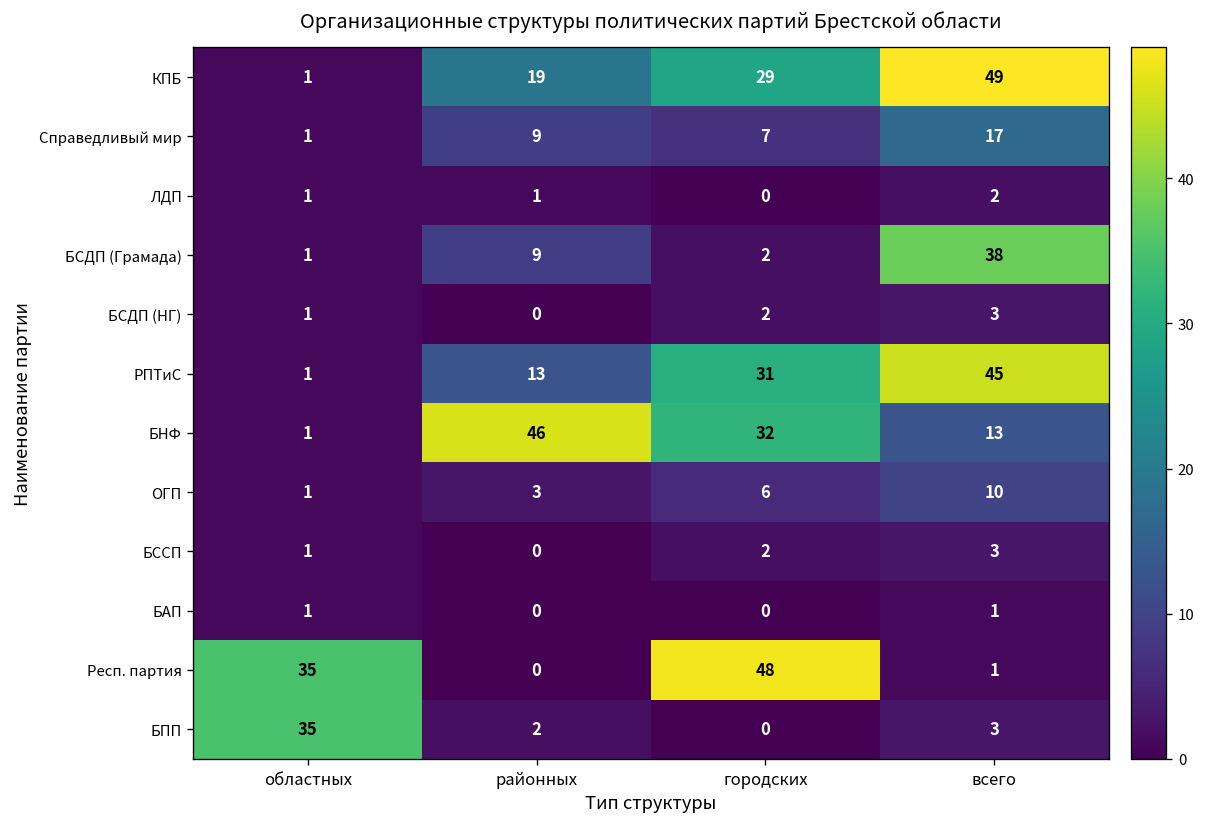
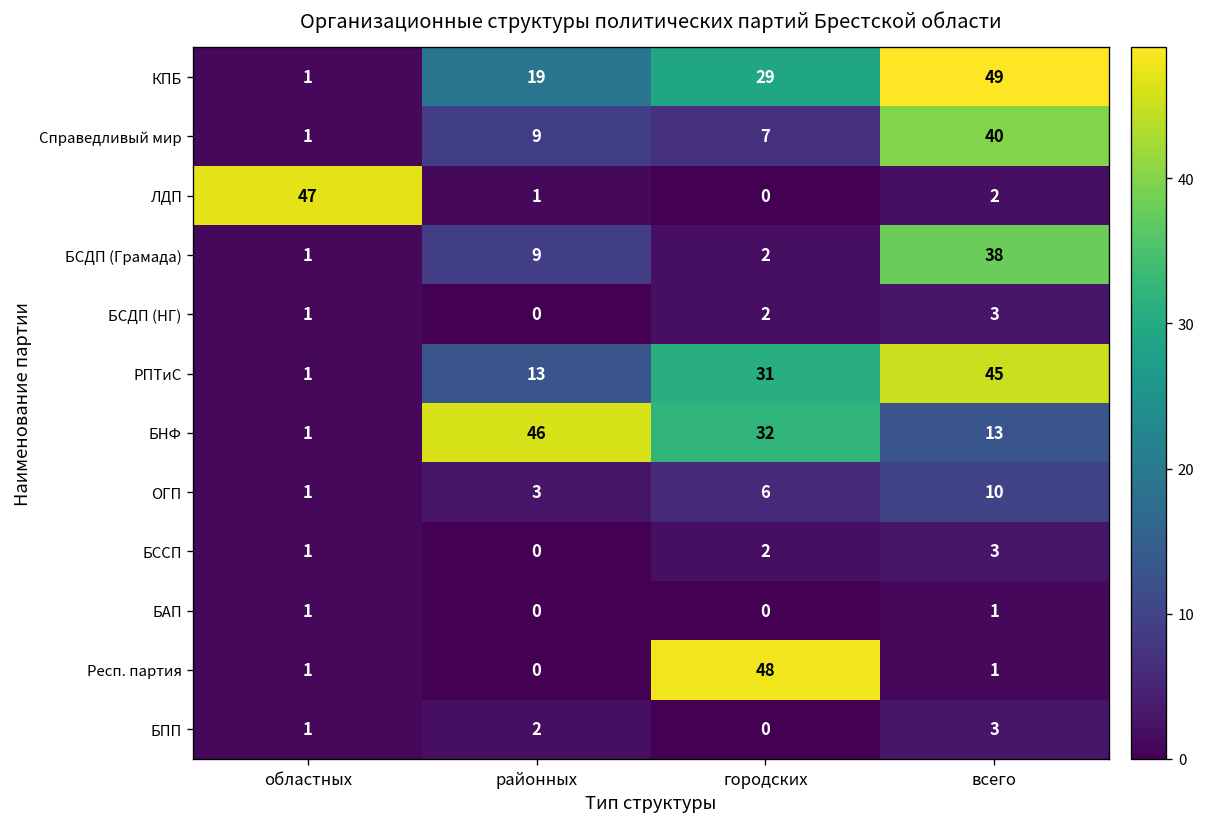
  {
    "КПБ": {
      "областных": 1,
      "районных": 19,
      "городских": 29,
      "всего": 49
    },
    "Справедливый мир": {
      "областных": 1,
      "районных": 9,
      "городских": 7,
-     "всего": 17
+     "всего": 40
    },
    "ЛДП": {
-     "областных": 1,
+     "областных": 47,
      "районных": 1,
      "городских": 0,
      "всего": 2
    },
    "БСДП (Грамада)": {
      "областных": 1,
      "районных": 9,
      "городских": 2,
      "всего": 38
    },
    "БСДП (НГ)": {
      "областных": 1,
      "районных": 0,
      "городских": 2,
      "всего": 3
    },
    "РПТиС": {
      "областных": 1,
      "районных": 13,
      "городских": 31,
      "всего": 45
    },
    "БНФ": {
      "областных": 1,
      "районных": 46,
      "городских": 32,
      "всего": 13
    },
    "ОГП": {
      "областных": 1,
      "районных": 3,
      "городских": 6,
      "всего": 10
    },
    "БССП": {
      "областных": 1,
      "районных": 0,
      "городских": 2,
      "всего": 3
    },
    "БАП": {
      "областных": 1,
      "районных": 0,
      "городских": 0,
      "всего": 1
    },
    "Респ. партия": {
-     "областных": 35,
+     "областных": 1,
      "районных": 0,
      "городских": 48,
      "всего": 1
    },
    "БПП": {
-     "областных": 35,
+     "областных": 1,
      "районных": 2,
      "городских": 0,
      "всего": 3
    }
  }
